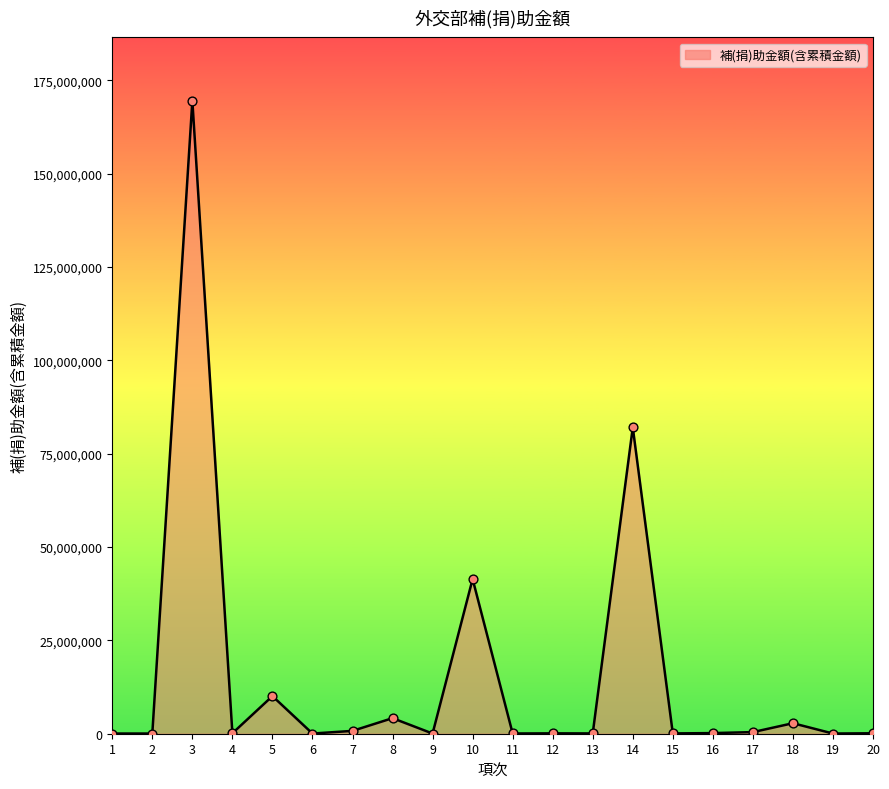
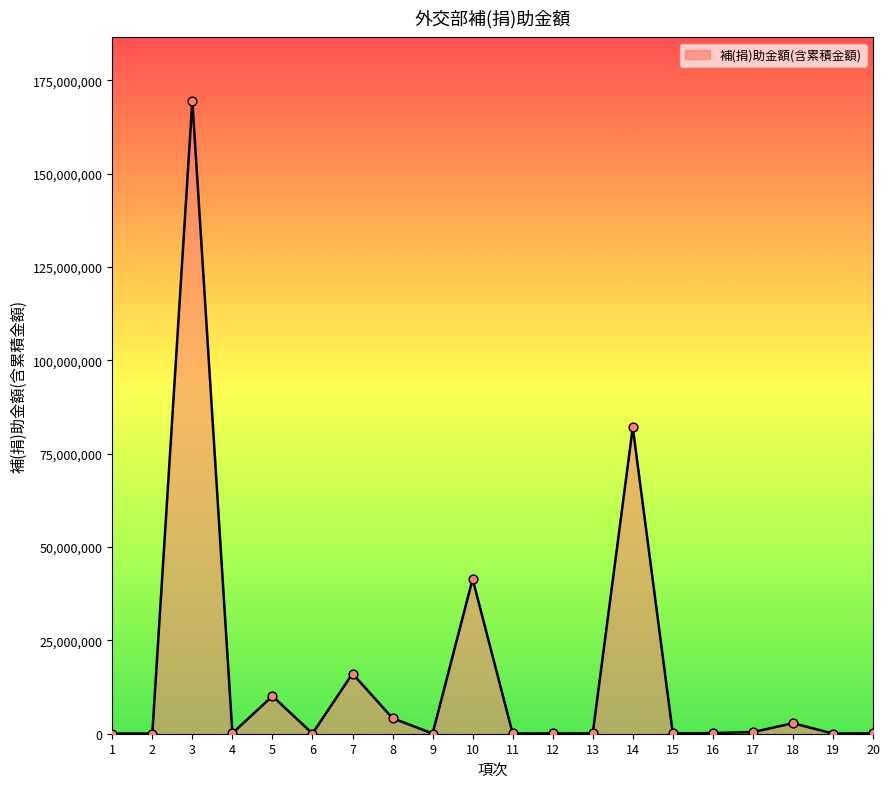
  {
    "1": "0",
    "2": "0",
    "3": "170,000,000",
    "4": "0",
    "5": "10,000,000",
    "6": "0",
-   "7": "1,000,000",
+   "7": "16,000,000",
    "8": "4,000,000",
    "9": "0",
    "10": "41,000,000",
    "11": "0",
    "12": "0",
    "13": "0",
    "14": "82,000,000",
    "15": "0",
    "16": "0",
    "17": "0",
    "18": "3,000,000",
    "19": "0",
    "20": "0"
  }
